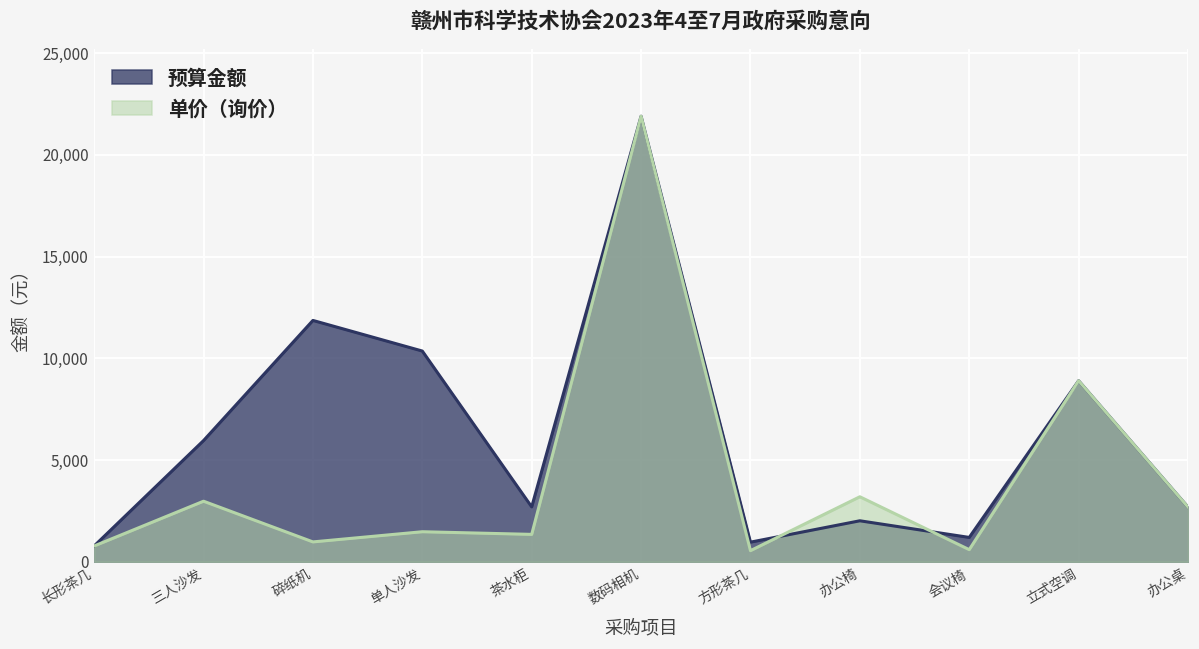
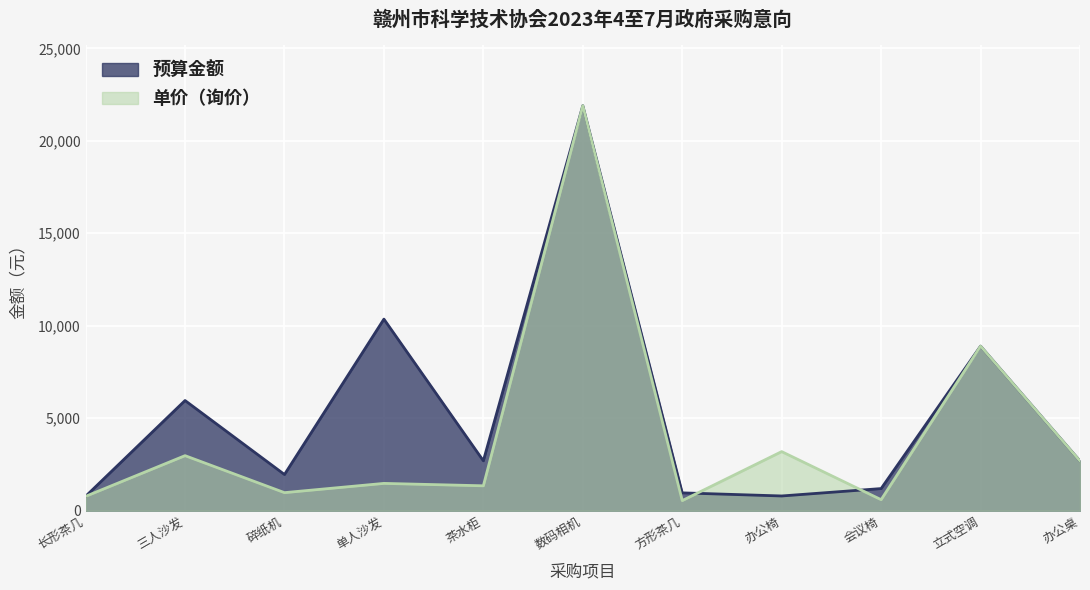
  {
    "预算金额": {
      "三人沙发": "6,000",
-     "碎纸机": "11,900",
+     "碎纸机": "2,000",
      "单人沙发": "10,400",
      "茶水柜": "2,700",
      "方形茶几": "1,000",
-     "办公椅": "2,000",
+     "办公椅": "800",
      "会议椅": "1,200"
    },
    "单价（询价）": {
      "三人沙发": "3,000",
      "碎纸机": "1,000",
      "单人沙发": "1,500",
      "茶水柜": "1,400",
      "方形茶几": "600",
      "办公椅": "3,200",
      "会议椅": "600"
    }
  }
